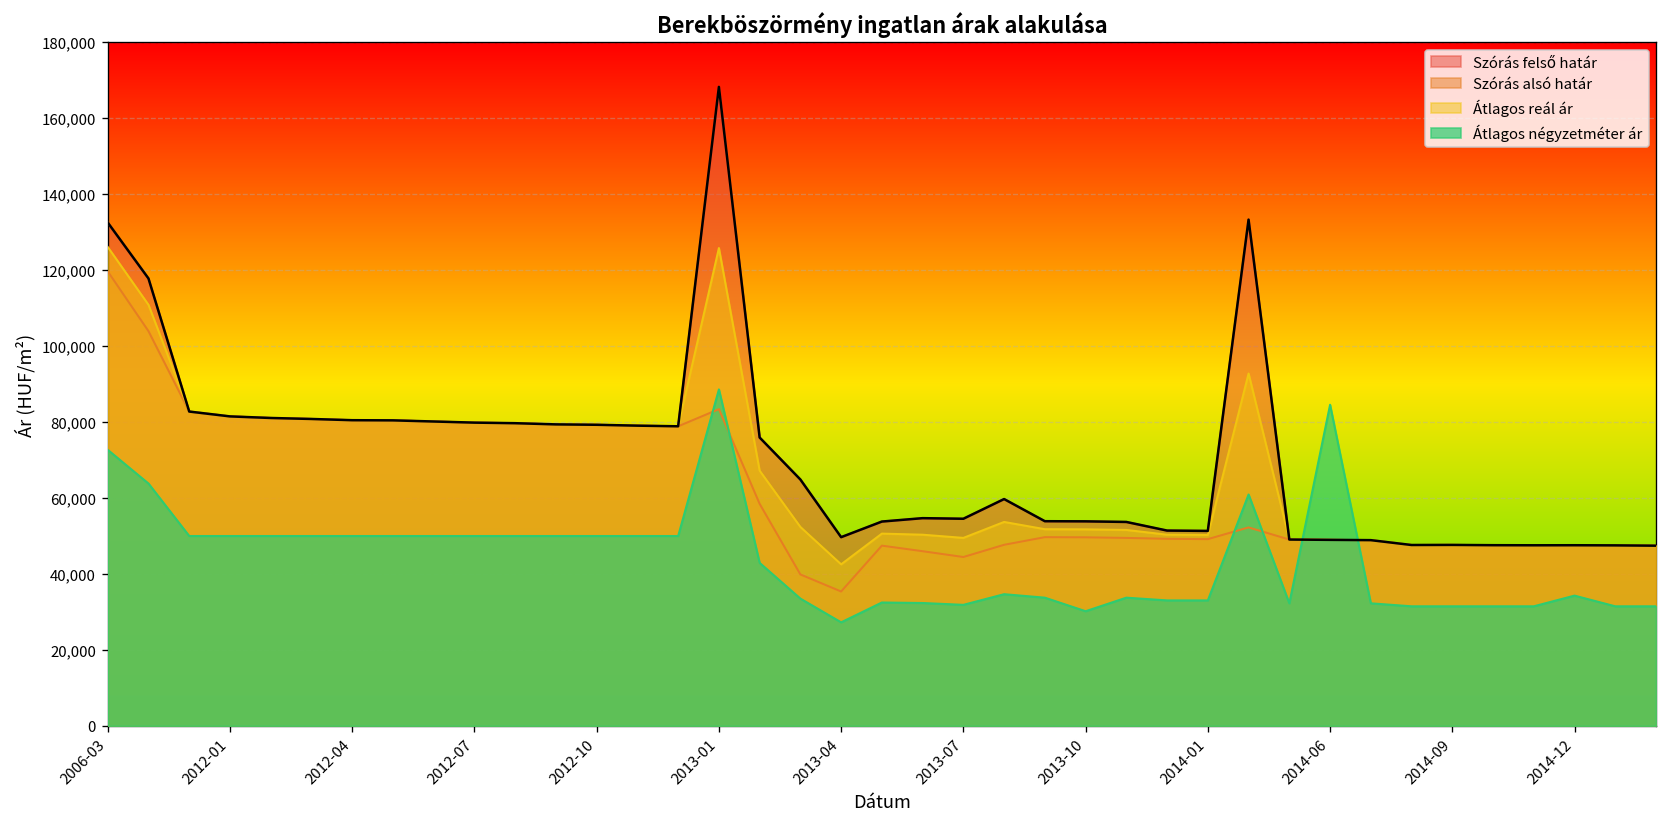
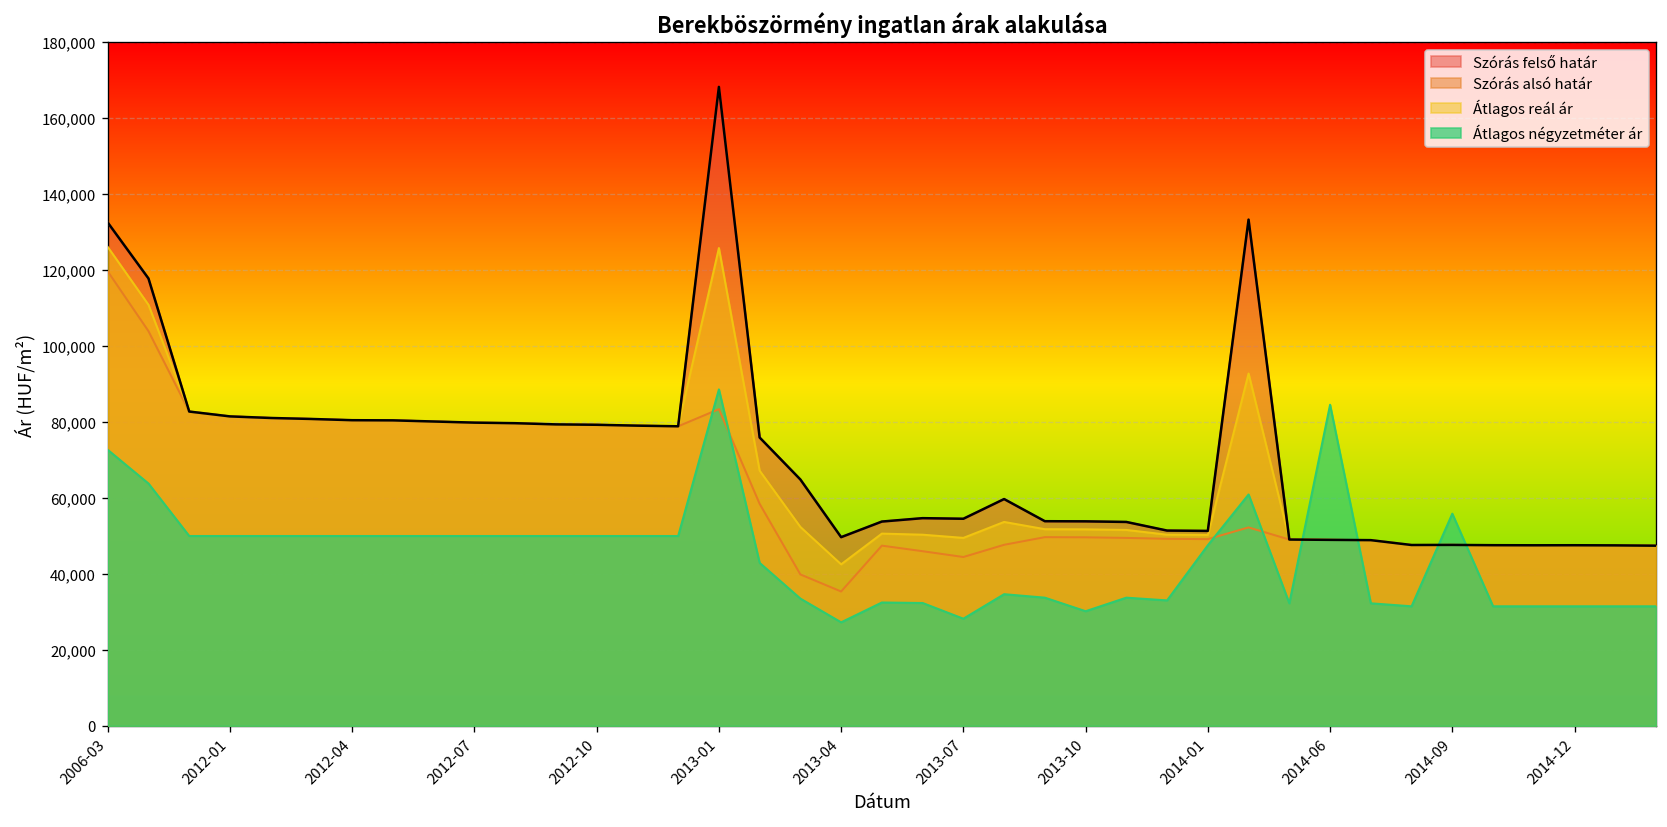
  {
    "Átlagos négyzetméter ár": {
      "2006-03": "73,000",
      "2012-01": "50,000",
      "2012-04": "50,000",
      "2012-07": "50,000",
      "2012-10": "50,000",
      "2013-01": "89,000",
      "2013-04": "27,000",
-     "2013-07": "32,000",
+     "2013-07": "28,000",
      "2013-10": "30,000",
-     "2014-01": "33,000",
+     "2014-01": "48,000",
      "2014-06": "85,000",
-     "2014-09": "31,000",
-     "2014-12": "34,000"
+     "2014-09": "56,000",
+     "2014-12": "31,000"
    }
  }
